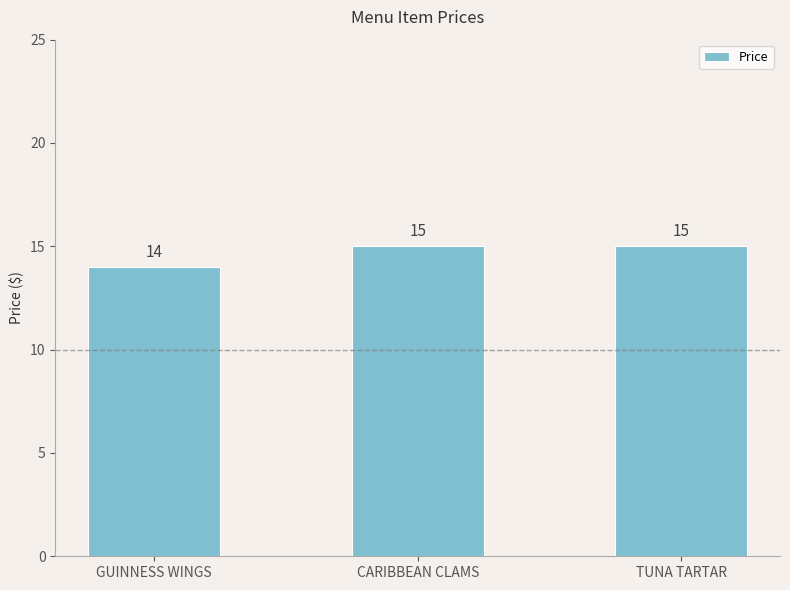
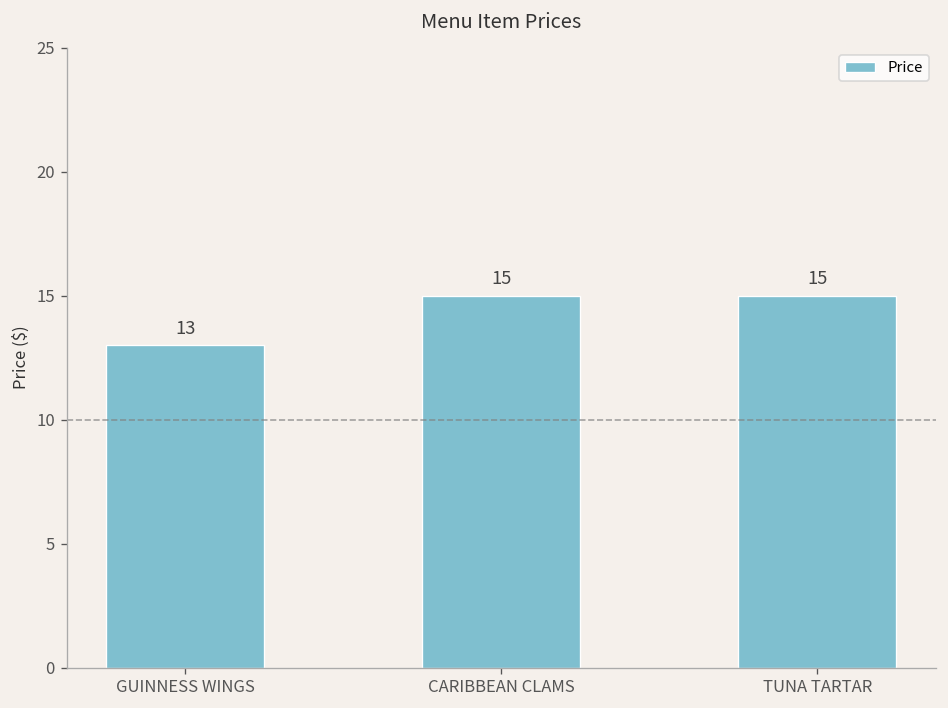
  {
-   "GUINNESS WINGS": 14,
+   "GUINNESS WINGS": 13,
    "CARIBBEAN CLAMS": 15,
    "TUNA TARTAR": 15
  }
